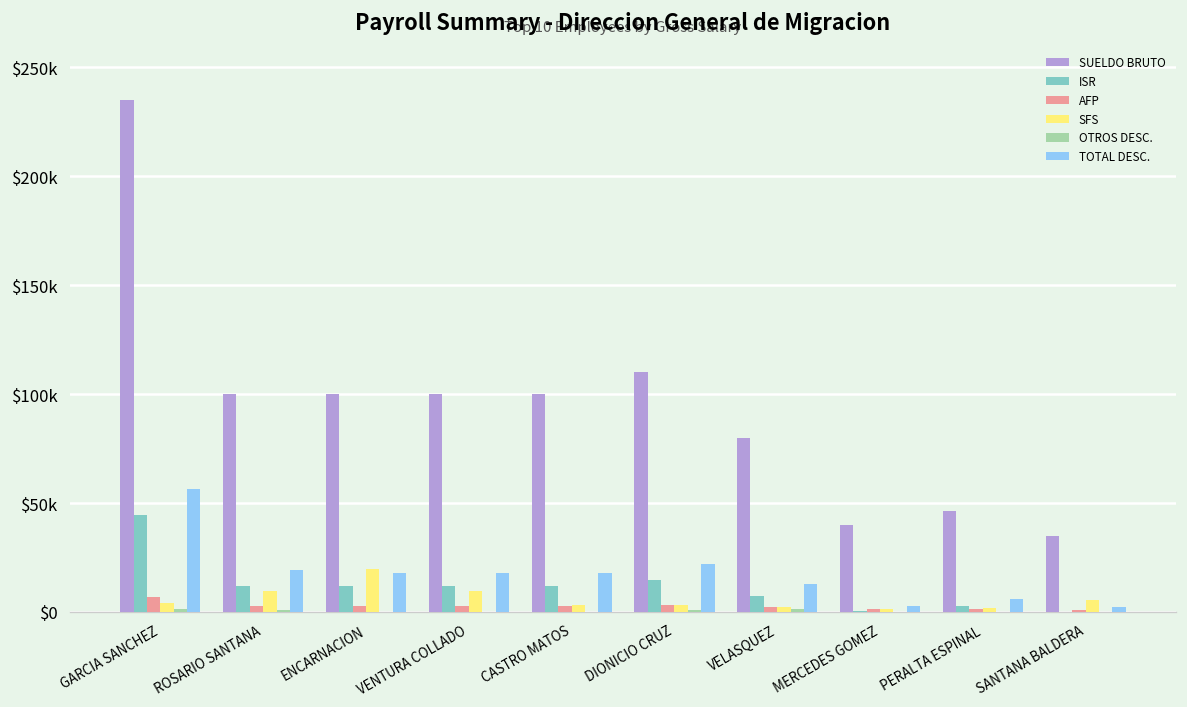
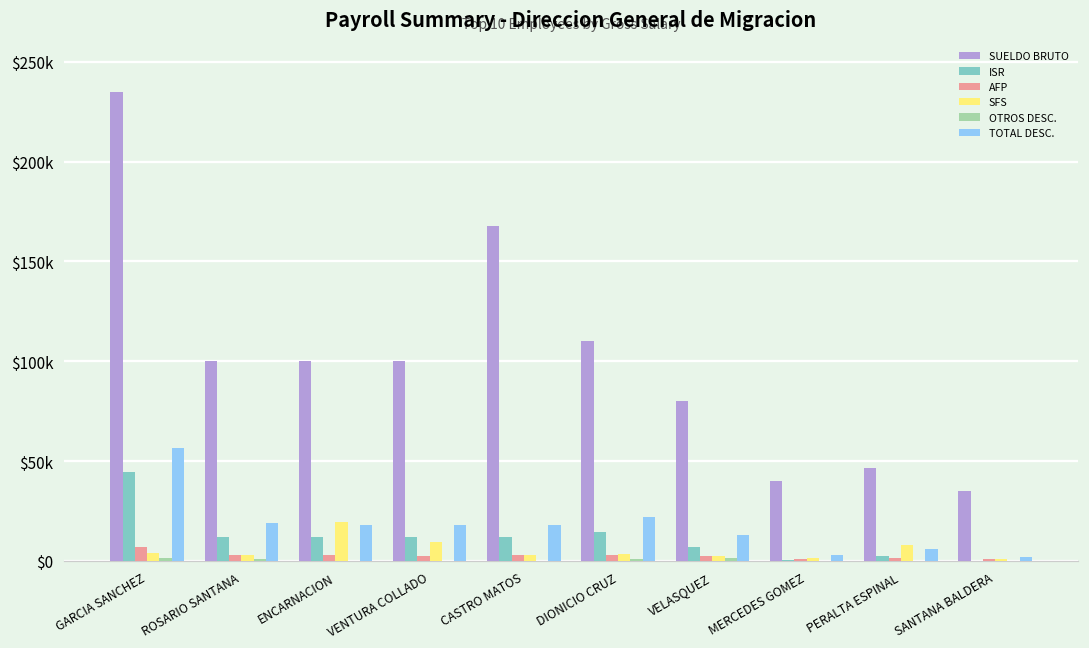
  {
    "SUELDO BRUTO": {
      "GARCIA SANCHEZ": "$235000",
      "ROSARIO SANTANA": "$100000",
      "ENCARNACION": "$100000",
      "VENTURA COLLADO": "$100000",
-     "CASTRO MATOS": "$100000",
+     "CASTRO MATOS": "$168000",
      "DIONICIO CRUZ": "$110000",
      "VELASQUEZ": "$80000",
      "MERCEDES GOMEZ": "$40000",
      "PERALTA ESPINAL": "$47000",
      "SANTANA BALDERA": "$35000"
    },
    "AFP": {
      "GARCIA SANCHEZ": "$7000",
      "ROSARIO SANTANA": "$3000",
      "ENCARNACION": "$3000",
      "VENTURA COLLADO": "$3000",
      "CASTRO MATOS": "$3000",
      "DIONICIO CRUZ": "$3000",
      "VELASQUEZ": "$2000",
      "PERALTA ESPINAL": "$2000"
    },
    "SFS": {
      "GARCIA SANCHEZ": "$4000",
-     "ROSARIO SANTANA": "$10000",
+     "ROSARIO SANTANA": "$3000",
      "ENCARNACION": "$20000",
      "VENTURA COLLADO": "$9000",
      "CASTRO MATOS": "$3000",
      "DIONICIO CRUZ": "$3000",
      "VELASQUEZ": "$2000",
-     "PERALTA ESPINAL": "$2000",
-     "SANTANA BALDERA": "$5000"
+     "PERALTA ESPINAL": "$8000",
+     "SANTANA BALDERA": "$1000"
    }
  }
